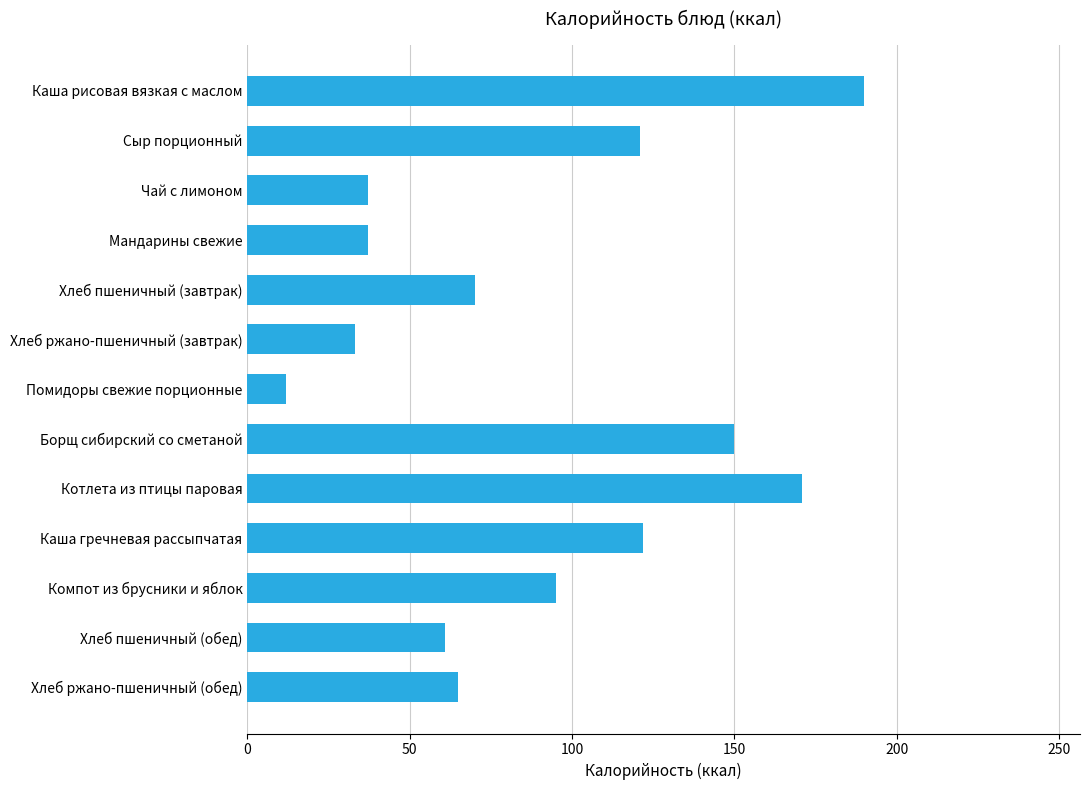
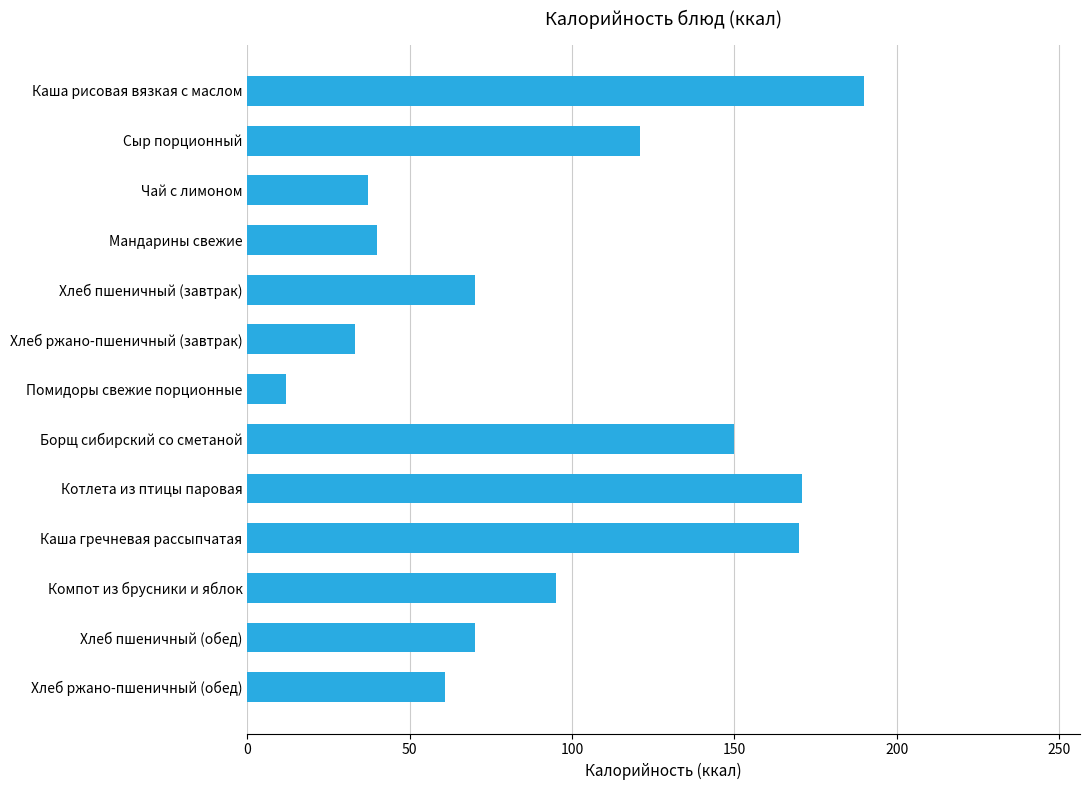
  {
    "Каша рисовая вязкая с маслом": 190,
    "Сыр порционный": 121,
    "Чай с лимоном": 37,
-   "Мандарины свежие": 37,
+   "Мандарины свежие": 40,
    "Хлеб пшеничный (завтрак)": 70,
    "Хлеб ржано-пшеничный (завтрак)": 33,
    "Помидоры свежие порционные": 12,
    "Борщ сибирский со сметаной": 150,
    "Котлета из птицы паровая": 171,
-   "Каша гречневая рассыпчатая": 122,
+   "Каша гречневая рассыпчатая": 170,
    "Компот из брусники и яблок": 95,
-   "Хлеб пшеничный (обед)": 61,
-   "Хлеб ржано-пшеничный (обед)": 65
+   "Хлеб пшеничный (обед)": 70,
+   "Хлеб ржано-пшеничный (обед)": 61
  }
